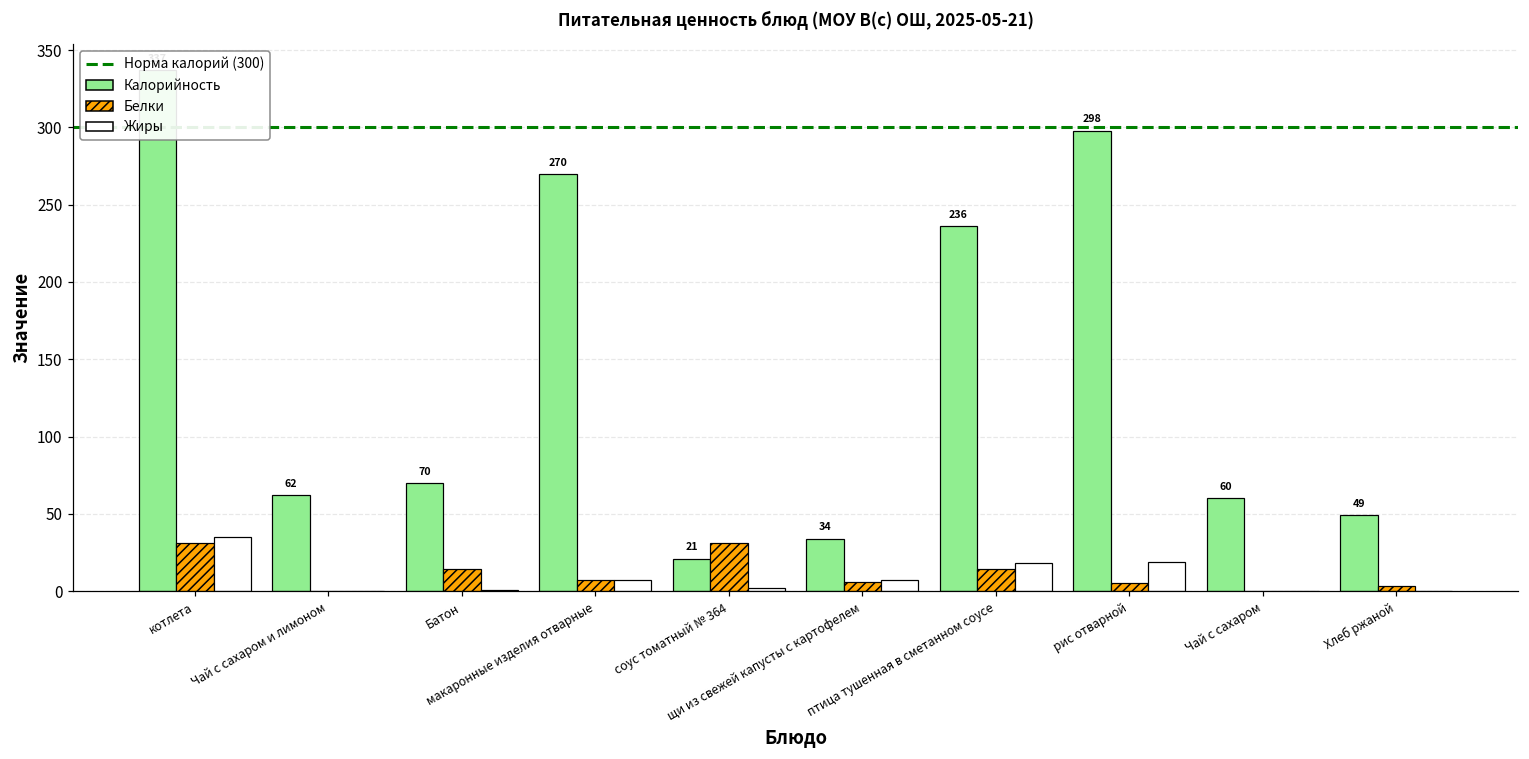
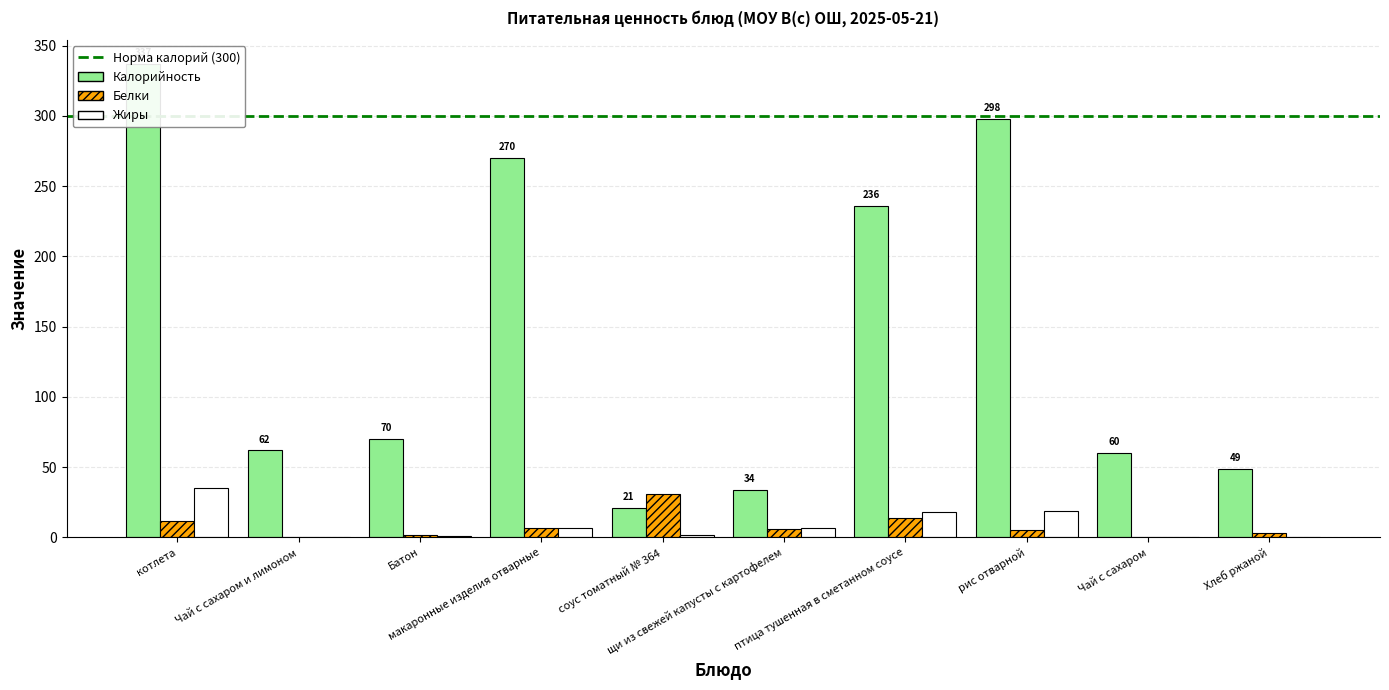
  {
    "Калорийность": {
      "Чай с сахаром и лимоном": 62,
      "Батон": 70,
      "макаронные изделия отварные": 270,
      "соус томатный № 364": 21,
      "щи из свежей капусты с картофелем": 34,
      "птица тушенная в сметанном соусе": 236,
      "рис отварной": 298,
      "Чай с сахаром": 60,
      "Хлеб ржаной": 49
    },
    "Белки": {
-     "котлета": 31,
+     "котлета": 12,
      "Чай с сахаром и лимоном": 0,
-     "Батон": 14,
+     "Батон": 2,
      "макаронные изделия отварные": 7,
      "соус томатный № 364": 31,
      "щи из свежей капусты с картофелем": 6,
      "птица тушенная в сметанном соусе": 14,
      "рис отварной": 5,
      "Чай с сахаром": 0,
      "Хлеб ржаной": 3
    },
    "Жиры": {
      "котлета": 35,
      "Чай с сахаром и лимоном": 0,
      "макаронные изделия отварные": 7,
      "соус томатный № 364": 2,
      "щи из свежей капусты с картофелем": 7,
      "птица тушенная в сметанном соусе": 18,
      "рис отварной": 19,
      "Чай с сахаром": 0,
      "Хлеб ржаной": 0
    }
  }
